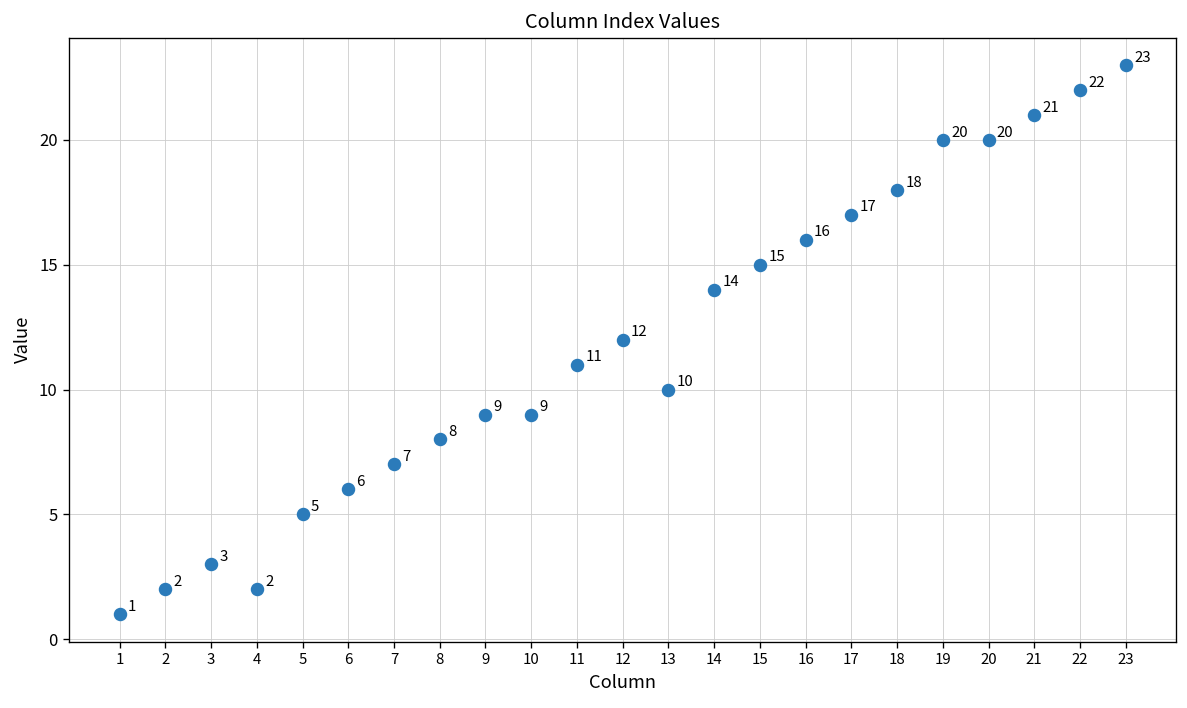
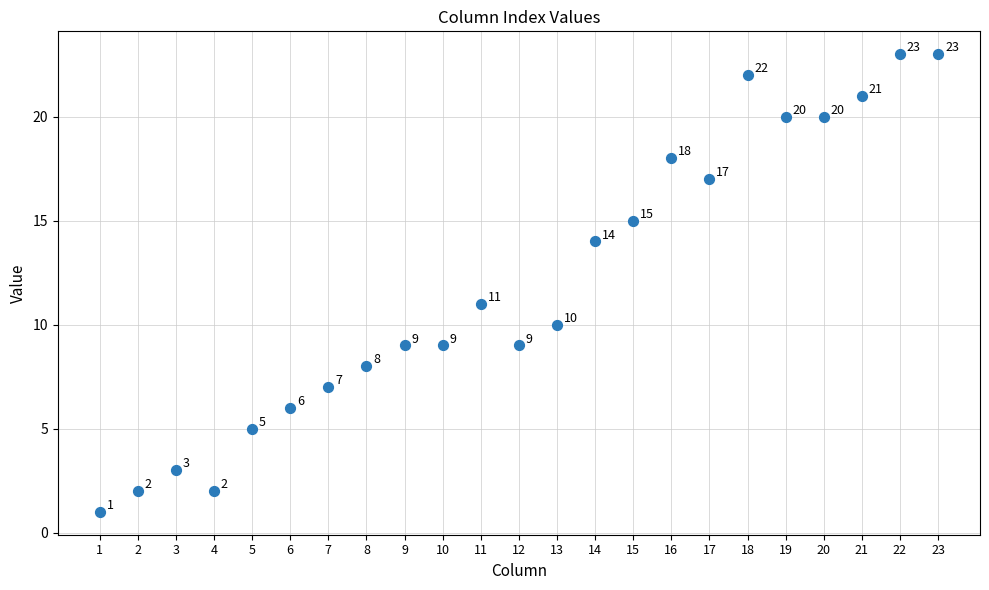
  {
-   "12": 12,
-   "16": 16,
-   "18": 18,
-   "22": 22
+   "12": 9,
+   "16": 18,
+   "18": 22,
+   "22": 23
  }
